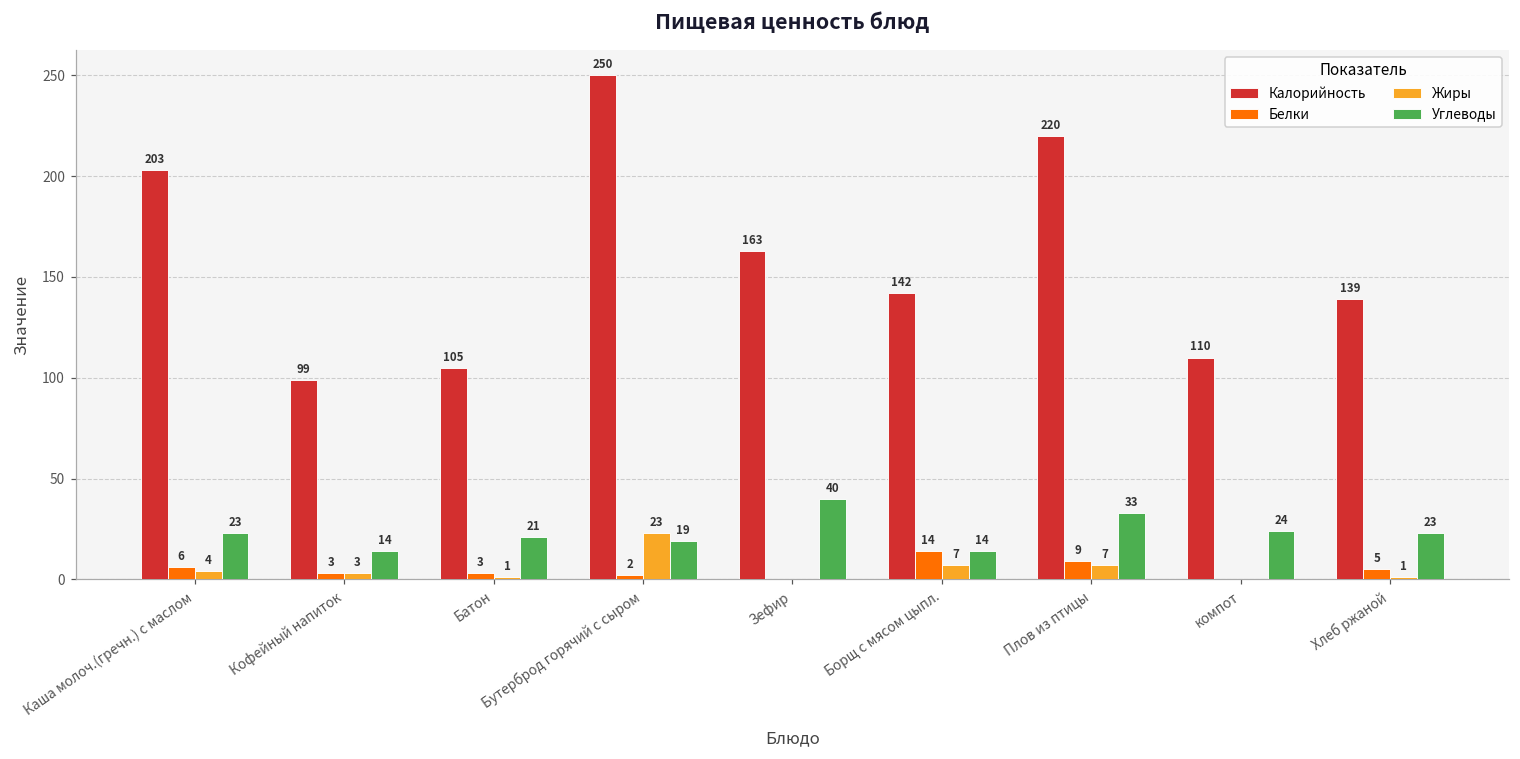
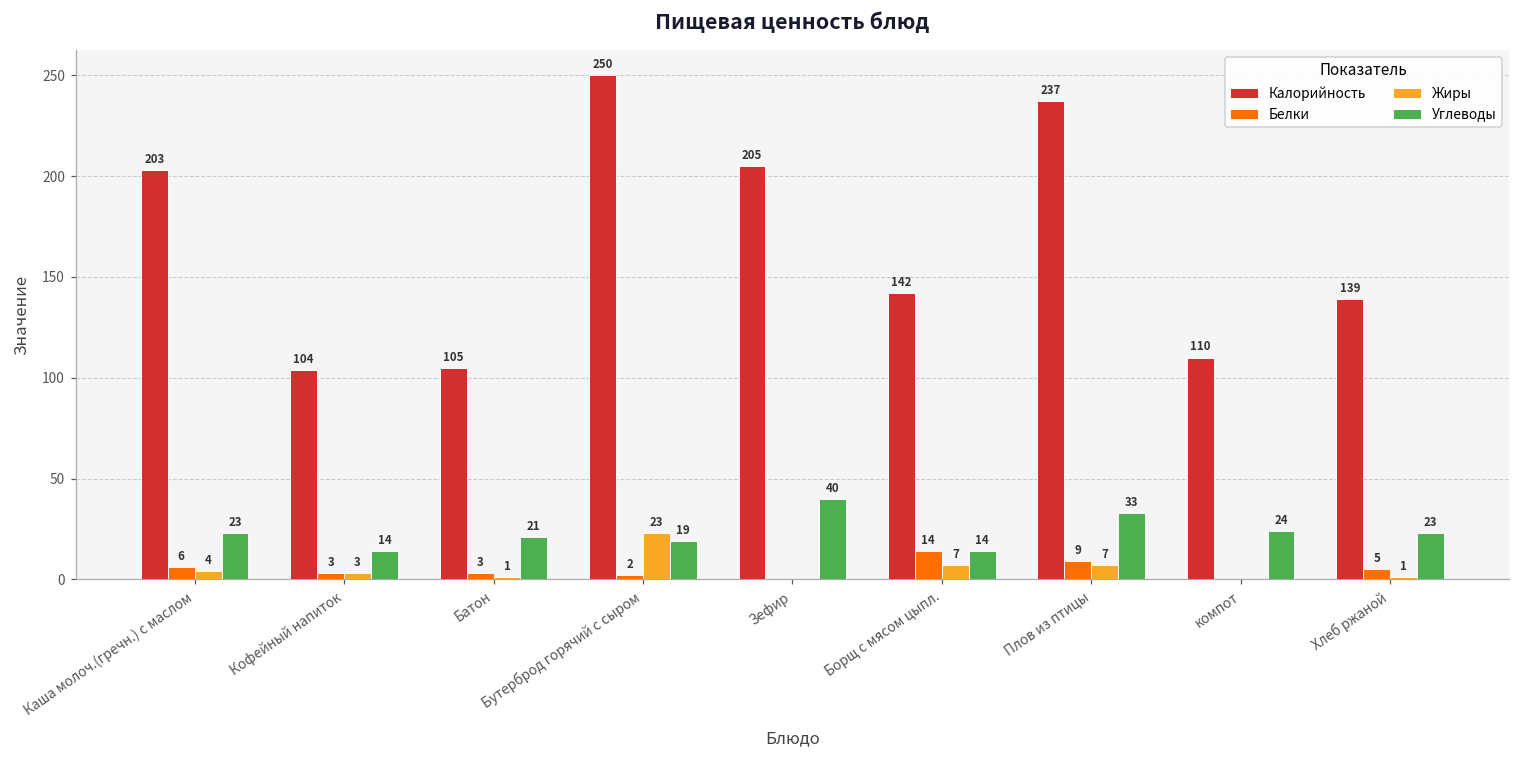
  {
    "Калорийность": {
      "Каша молоч.(гречн.) с маслом": 203,
-     "Кофейный напиток": 99,
+     "Кофейный напиток": 104,
      "Батон": 105,
      "Бутерброд горячий с сыром": 250,
-     "Зефир": 163,
+     "Зефир": 205,
      "Борщ с мясом цыпл.": 142,
-     "Плов из птицы": 220,
+     "Плов из птицы": 237,
      "компот": 110,
      "Хлеб ржаной": 139
    },
    "Белки": {
      "Каша молоч.(гречн.) с маслом": 6,
      "Кофейный напиток": 3,
      "Батон": 3,
      "Бутерброд горячий с сыром": 2,
      "Борщ с мясом цыпл.": 14,
      "Плов из птицы": 9,
      "Хлеб ржаной": 5
    },
    "Жиры": {
      "Каша молоч.(гречн.) с маслом": 4,
      "Кофейный напиток": 3,
      "Батон": 1,
      "Бутерброд горячий с сыром": 23,
      "Борщ с мясом цыпл.": 7,
      "Плов из птицы": 7,
      "Хлеб ржаной": 1
    },
    "Углеводы": {
      "Каша молоч.(гречн.) с маслом": 23,
      "Кофейный напиток": 14,
      "Батон": 21,
      "Бутерброд горячий с сыром": 19,
      "Зефир": 40,
      "Борщ с мясом цыпл.": 14,
      "Плов из птицы": 33,
      "компот": 24,
      "Хлеб ржаной": 23
    }
  }
